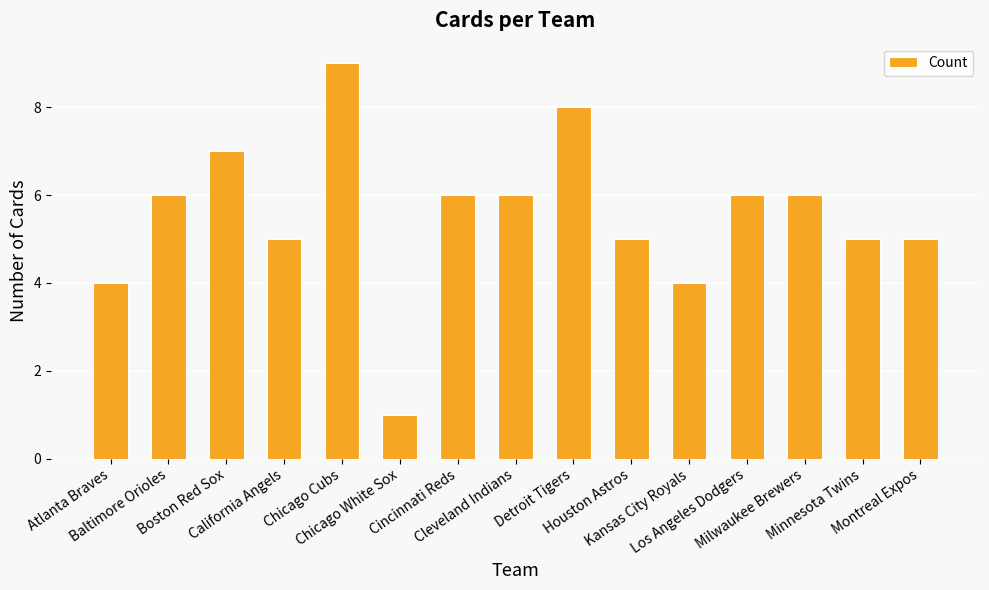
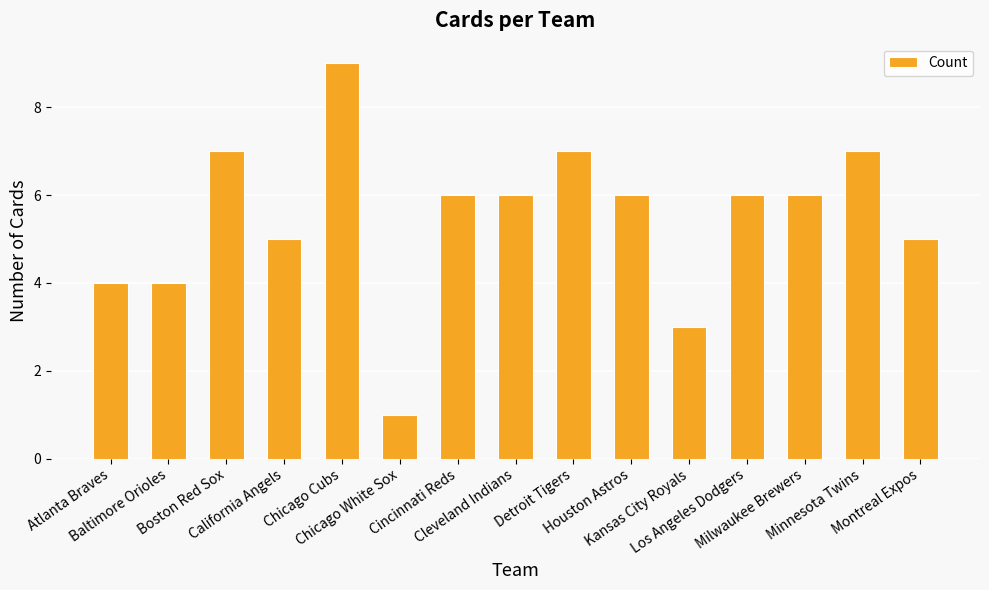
  {
    "Atlanta Braves": 4,
-   "Baltimore Orioles": 6,
+   "Baltimore Orioles": 4,
    "Boston Red Sox": 7,
    "California Angels": 5,
    "Chicago Cubs": 9,
    "Chicago White Sox": 1,
    "Cincinnati Reds": 6,
    "Cleveland Indians": 6,
-   "Detroit Tigers": 8,
-   "Houston Astros": 5,
-   "Kansas City Royals": 4,
+   "Detroit Tigers": 7,
+   "Houston Astros": 6,
+   "Kansas City Royals": 3,
    "Los Angeles Dodgers": 6,
    "Milwaukee Brewers": 6,
-   "Minnesota Twins": 5,
+   "Minnesota Twins": 7,
    "Montreal Expos": 5
  }
